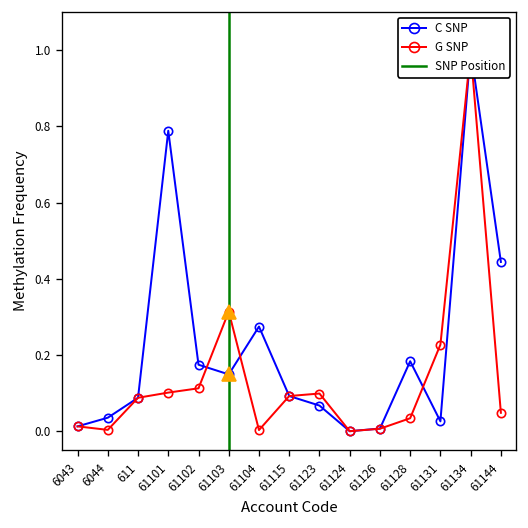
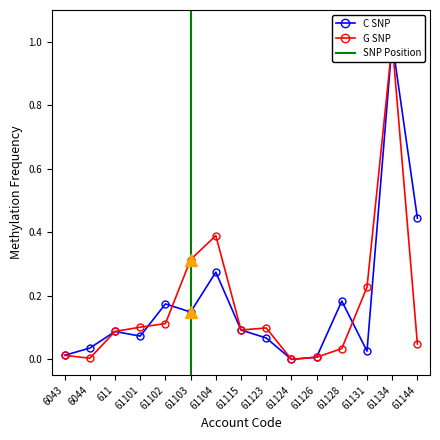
  {
    "C SNP": {
      "6044": 0.04,
-     "61101": 0.79,
+     "61101": 0.07,
      "61102": 0.17,
      "61104": 0.27,
      "61123": 0.07,
      "61128": 0.18,
      "61131": 0.03,
      "61144": 0.44
    },
    "G SNP": {
      "6044": 0.00,
      "61101": 0.10,
      "61102": 0.11,
-     "61104": 0.00,
+     "61104": 0.39,
      "61123": 0.10,
      "61128": 0.03,
      "61131": 0.23,
      "61144": 0.05
    }
  }
